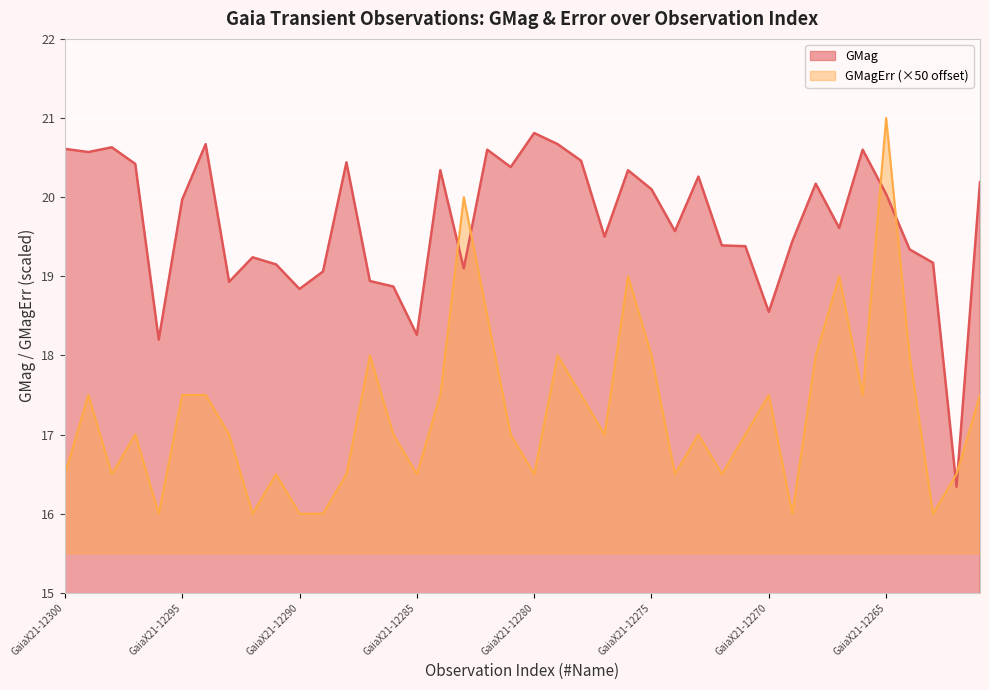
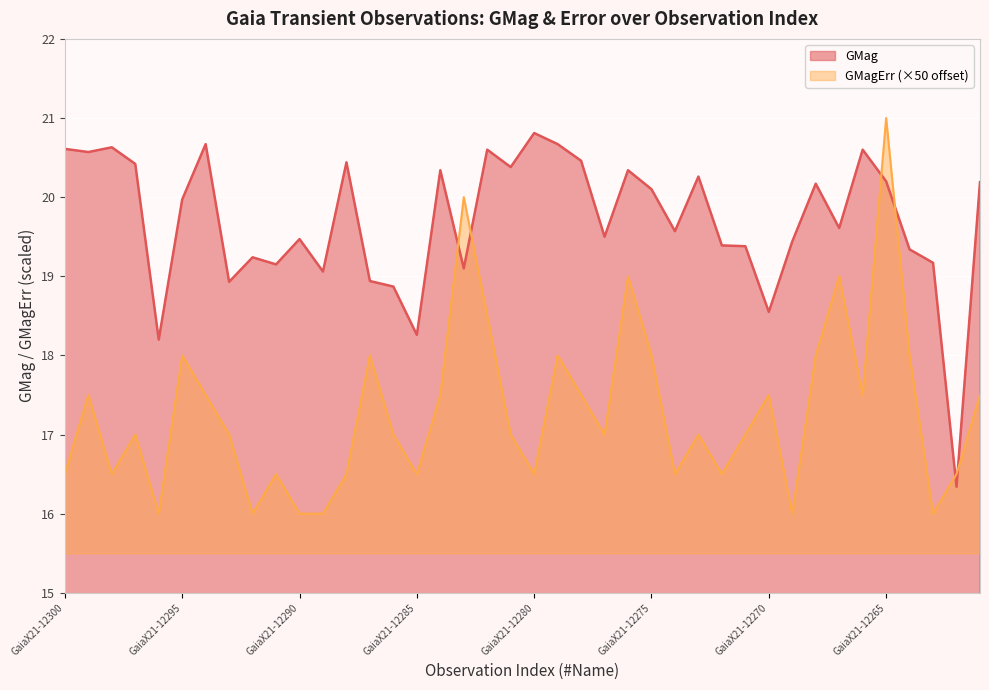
  {
    "GMag": {
      "GaiaX21-12300": 20.6,
      "GaiaX21-12295": 20.0,
-     "GaiaX21-12290": 18.8,
+     "GaiaX21-12290": 19.5,
      "GaiaX21-12285": 18.3,
      "GaiaX21-12280": 20.8,
      "GaiaX21-12275": 20.1,
      "GaiaX21-12270": 18.6,
-     "GaiaX21-12265": 20.0
+     "GaiaX21-12265": 20.2
    },
    "GMagErr (×50 offset)": {
      "GaiaX21-12300": 16.5,
-     "GaiaX21-12295": 17.5,
+     "GaiaX21-12295": 18.0,
      "GaiaX21-12290": 16.0,
      "GaiaX21-12285": 16.5,
      "GaiaX21-12280": 16.5,
      "GaiaX21-12275": 18.0,
      "GaiaX21-12270": 17.5,
      "GaiaX21-12265": 21.0
    }
  }
